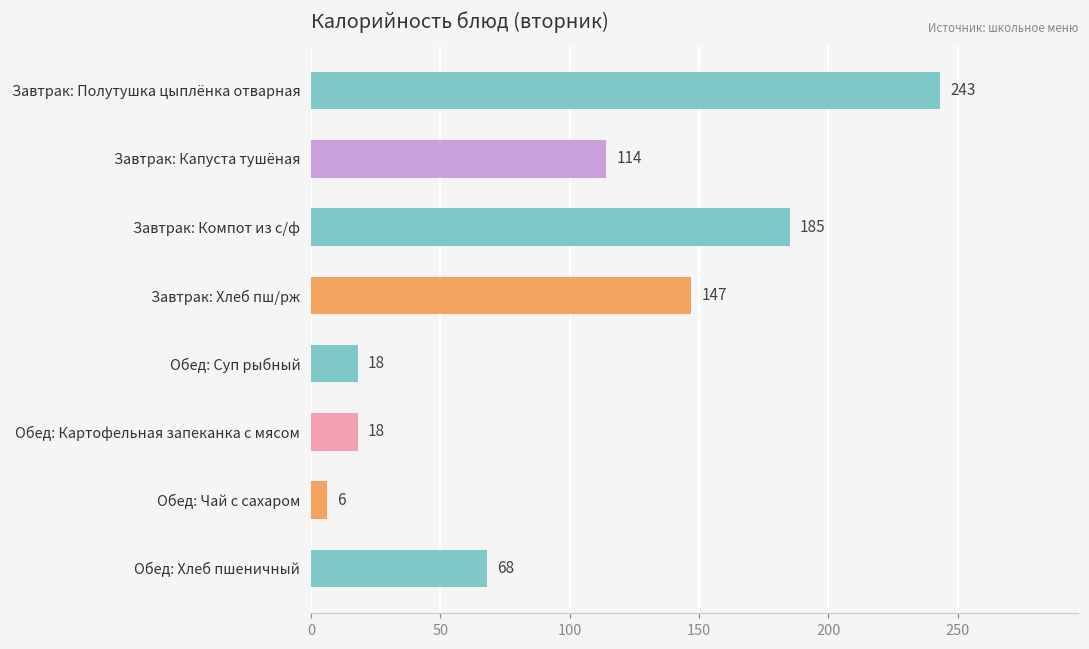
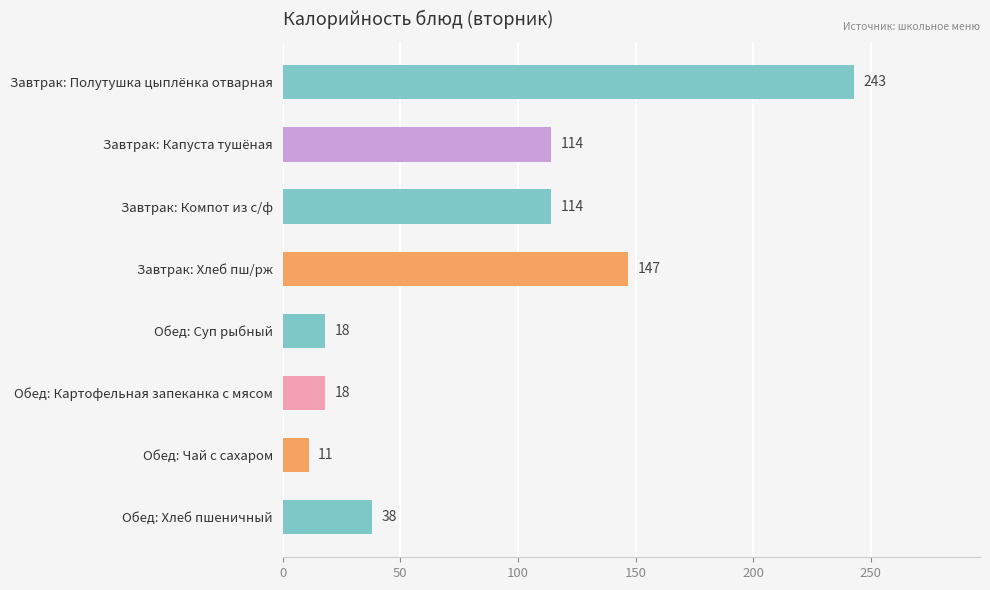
  {
    "Завтрак: Полутушка цыплёнка отварная": 243,
    "Завтрак: Капуста тушёная": 114,
-   "Завтрак: Компот из с/ф": 185,
+   "Завтрак: Компот из с/ф": 114,
    "Завтрак: Хлеб пш/рж": 147,
    "Обед: Суп рыбный": 18,
    "Обед: Картофельная запеканка с мясом": 18,
-   "Обед: Чай с сахаром": 6,
-   "Обед: Хлеб пшеничный": 68
+   "Обед: Чай с сахаром": 11,
+   "Обед: Хлеб пшеничный": 38
  }
